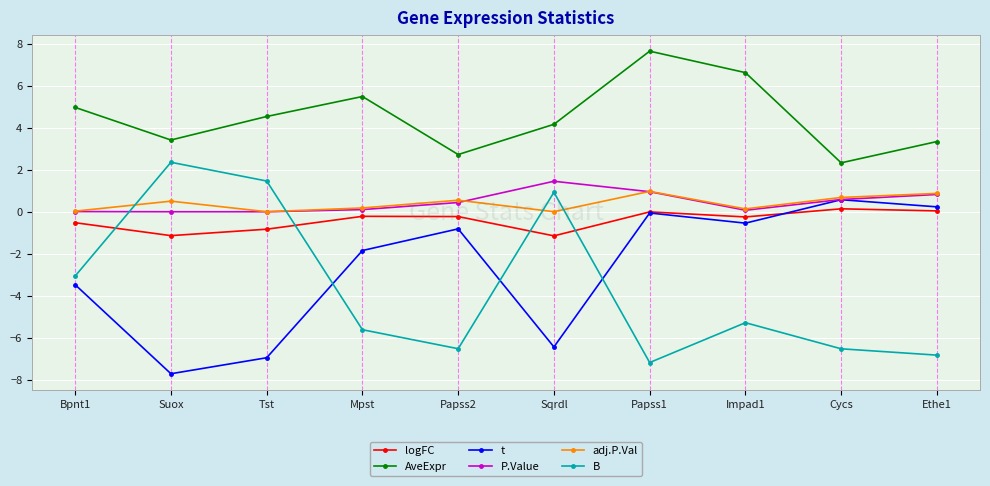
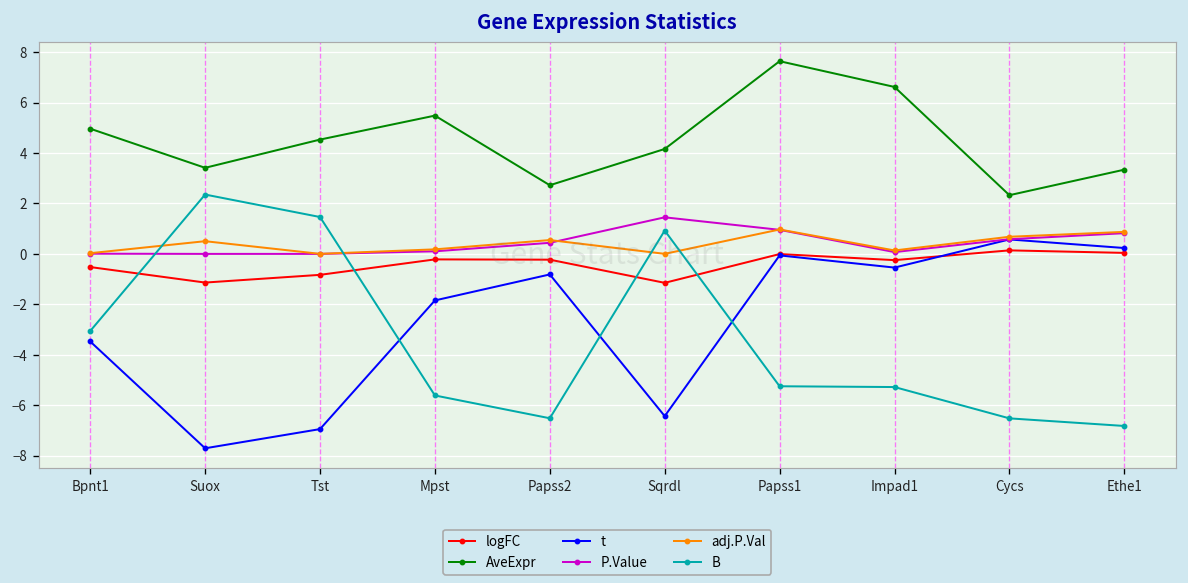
  {
    "logFC": {
      "Bpnt1": -0.5,
      "Suox": -1.1,
      "Tst": -0.8,
      "Mpst": -0.2,
      "Papss2": -0.2,
      "Sqrdl": -1.1,
      "Impad1": -0.2,
      "Cycs": 0.1,
      "Ethe1": 0.0
    },
    "AveExpr": {
      "Bpnt1": 5.0,
      "Suox": 3.4,
      "Tst": 4.5,
      "Mpst": 5.5,
      "Papss2": 2.7,
      "Sqrdl": 4.2,
      "Papss1": 7.6,
      "Impad1": 6.6,
      "Cycs": 2.3,
      "Ethe1": 3.3
    },
    "t": {
      "Bpnt1": -3.5,
      "Suox": -7.7,
      "Tst": -6.9,
      "Mpst": -1.8,
      "Papss2": -0.8,
      "Sqrdl": -6.4,
      "Impad1": -0.5,
      "Ethe1": 0.2
    },
    "P.Value": {
      "Suox": 0.0,
      "Sqrdl": 1.5
    },
    "adj.P.Val": {
      "Suox": 0.5,
      "Sqrdl": 0.0
    },
    "B": {
      "Bpnt1": -3.1,
      "Suox": 2.4,
      "Tst": 1.5,
      "Mpst": -5.6,
      "Papss2": -6.5,
      "Sqrdl": 0.9,
-     "Papss1": -7.2,
+     "Papss1": -5.2,
      "Impad1": -5.3,
      "Cycs": -6.5,
      "Ethe1": -6.8
    }
  }
